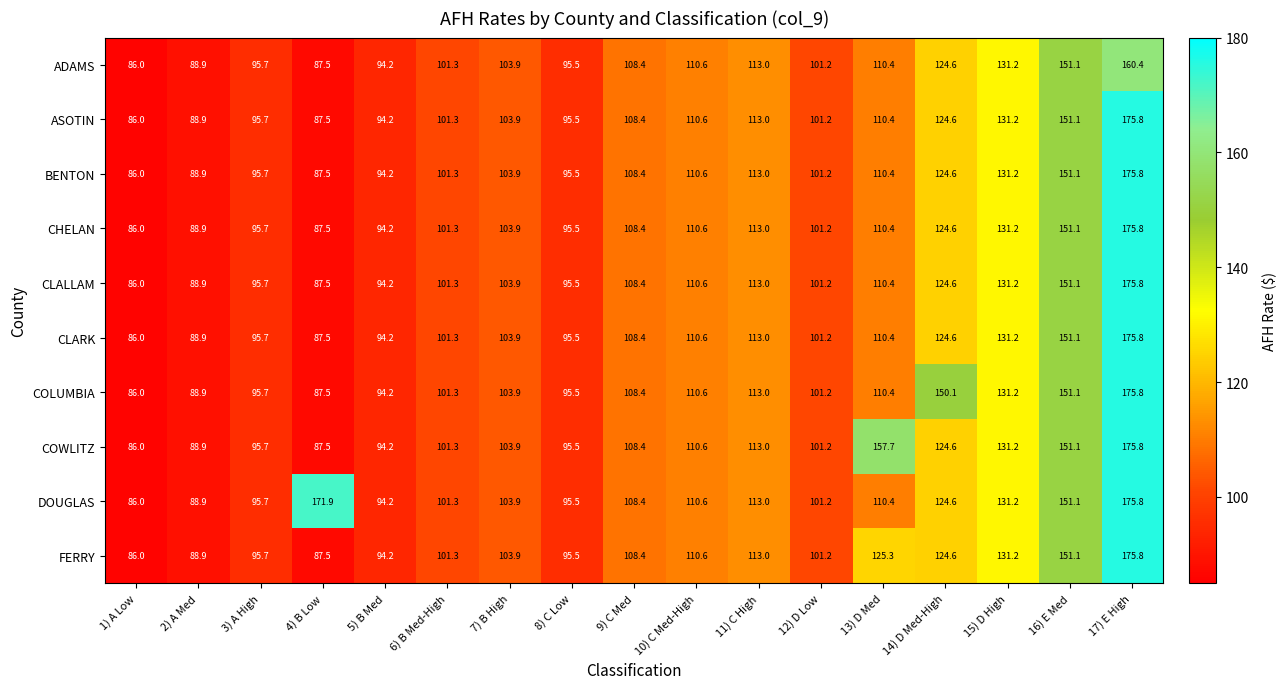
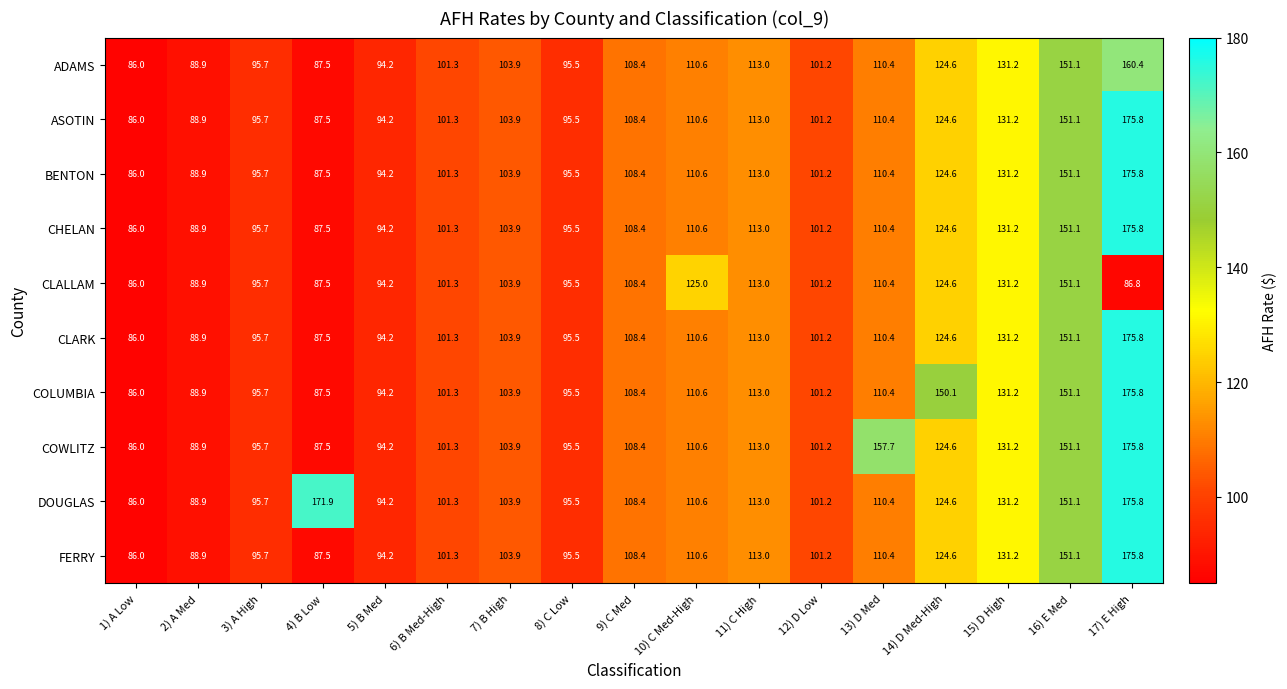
  {
    "ADAMS": {
      "1) A Low": 86.0,
      "2) A Med": 88.9,
      "3) A High": 95.7,
      "4) B Low": 87.5,
      "5) B Med": 94.2,
      "6) B Med-High": 101.3,
      "7) B High": 103.9,
      "8) C Low": 95.5,
      "9) C Med": 108.4,
      "10) C Med-High": 110.6,
      "11) C High": 113.0,
      "12) D Low": 101.2,
      "13) D Med": 110.4,
      "14) D Med-High": 124.6,
      "15) D High": 131.2,
      "16) E Med": 151.1,
      "17) E High": 160.4
    },
    "ASOTIN": {
      "1) A Low": 86.0,
      "2) A Med": 88.9,
      "3) A High": 95.7,
      "4) B Low": 87.5,
      "5) B Med": 94.2,
      "6) B Med-High": 101.3,
      "7) B High": 103.9,
      "8) C Low": 95.5,
      "9) C Med": 108.4,
      "10) C Med-High": 110.6,
      "11) C High": 113.0,
      "12) D Low": 101.2,
      "13) D Med": 110.4,
      "14) D Med-High": 124.6,
      "15) D High": 131.2,
      "16) E Med": 151.1,
      "17) E High": 175.8
    },
    "BENTON": {
      "1) A Low": 86.0,
      "2) A Med": 88.9,
      "3) A High": 95.7,
      "4) B Low": 87.5,
      "5) B Med": 94.2,
      "6) B Med-High": 101.3,
      "7) B High": 103.9,
      "8) C Low": 95.5,
      "9) C Med": 108.4,
      "10) C Med-High": 110.6,
      "11) C High": 113.0,
      "12) D Low": 101.2,
      "13) D Med": 110.4,
      "14) D Med-High": 124.6,
      "15) D High": 131.2,
      "16) E Med": 151.1,
      "17) E High": 175.8
    },
    "CHELAN": {
      "1) A Low": 86.0,
      "2) A Med": 88.9,
      "3) A High": 95.7,
      "4) B Low": 87.5,
      "5) B Med": 94.2,
      "6) B Med-High": 101.3,
      "7) B High": 103.9,
      "8) C Low": 95.5,
      "9) C Med": 108.4,
      "10) C Med-High": 110.6,
      "11) C High": 113.0,
      "12) D Low": 101.2,
      "13) D Med": 110.4,
      "14) D Med-High": 124.6,
      "15) D High": 131.2,
      "16) E Med": 151.1,
      "17) E High": 175.8
    },
    "CLALLAM": {
      "1) A Low": 86.0,
      "2) A Med": 88.9,
      "3) A High": 95.7,
      "4) B Low": 87.5,
      "5) B Med": 94.2,
      "6) B Med-High": 101.3,
      "7) B High": 103.9,
      "8) C Low": 95.5,
      "9) C Med": 108.4,
-     "10) C Med-High": 110.6,
+     "10) C Med-High": 125.0,
      "11) C High": 113.0,
      "12) D Low": 101.2,
      "13) D Med": 110.4,
      "14) D Med-High": 124.6,
      "15) D High": 131.2,
      "16) E Med": 151.1,
-     "17) E High": 175.8
+     "17) E High": 86.8
    },
    "CLARK": {
      "1) A Low": 86.0,
      "2) A Med": 88.9,
      "3) A High": 95.7,
      "4) B Low": 87.5,
      "5) B Med": 94.2,
      "6) B Med-High": 101.3,
      "7) B High": 103.9,
      "8) C Low": 95.5,
      "9) C Med": 108.4,
      "10) C Med-High": 110.6,
      "11) C High": 113.0,
      "12) D Low": 101.2,
      "13) D Med": 110.4,
      "14) D Med-High": 124.6,
      "15) D High": 131.2,
      "16) E Med": 151.1,
      "17) E High": 175.8
    },
    "COLUMBIA": {
      "1) A Low": 86.0,
      "2) A Med": 88.9,
      "3) A High": 95.7,
      "4) B Low": 87.5,
      "5) B Med": 94.2,
      "6) B Med-High": 101.3,
      "7) B High": 103.9,
      "8) C Low": 95.5,
      "9) C Med": 108.4,
      "10) C Med-High": 110.6,
      "11) C High": 113.0,
      "12) D Low": 101.2,
      "13) D Med": 110.4,
      "14) D Med-High": 150.1,
      "15) D High": 131.2,
      "16) E Med": 151.1,
      "17) E High": 175.8
    },
    "COWLITZ": {
      "1) A Low": 86.0,
      "2) A Med": 88.9,
      "3) A High": 95.7,
      "4) B Low": 87.5,
      "5) B Med": 94.2,
      "6) B Med-High": 101.3,
      "7) B High": 103.9,
      "8) C Low": 95.5,
      "9) C Med": 108.4,
      "10) C Med-High": 110.6,
      "11) C High": 113.0,
      "12) D Low": 101.2,
      "13) D Med": 157.7,
      "14) D Med-High": 124.6,
      "15) D High": 131.2,
      "16) E Med": 151.1,
      "17) E High": 175.8
    },
    "DOUGLAS": {
      "1) A Low": 86.0,
      "2) A Med": 88.9,
      "3) A High": 95.7,
      "4) B Low": 171.9,
      "5) B Med": 94.2,
      "6) B Med-High": 101.3,
      "7) B High": 103.9,
      "8) C Low": 95.5,
      "9) C Med": 108.4,
      "10) C Med-High": 110.6,
      "11) C High": 113.0,
      "12) D Low": 101.2,
      "13) D Med": 110.4,
      "14) D Med-High": 124.6,
      "15) D High": 131.2,
      "16) E Med": 151.1,
      "17) E High": 175.8
    },
    "FERRY": {
      "1) A Low": 86.0,
      "2) A Med": 88.9,
      "3) A High": 95.7,
      "4) B Low": 87.5,
      "5) B Med": 94.2,
      "6) B Med-High": 101.3,
      "7) B High": 103.9,
      "8) C Low": 95.5,
      "9) C Med": 108.4,
      "10) C Med-High": 110.6,
      "11) C High": 113.0,
      "12) D Low": 101.2,
-     "13) D Med": 125.3,
+     "13) D Med": 110.4,
      "14) D Med-High": 124.6,
      "15) D High": 131.2,
      "16) E Med": 151.1,
      "17) E High": 175.8
    }
  }
